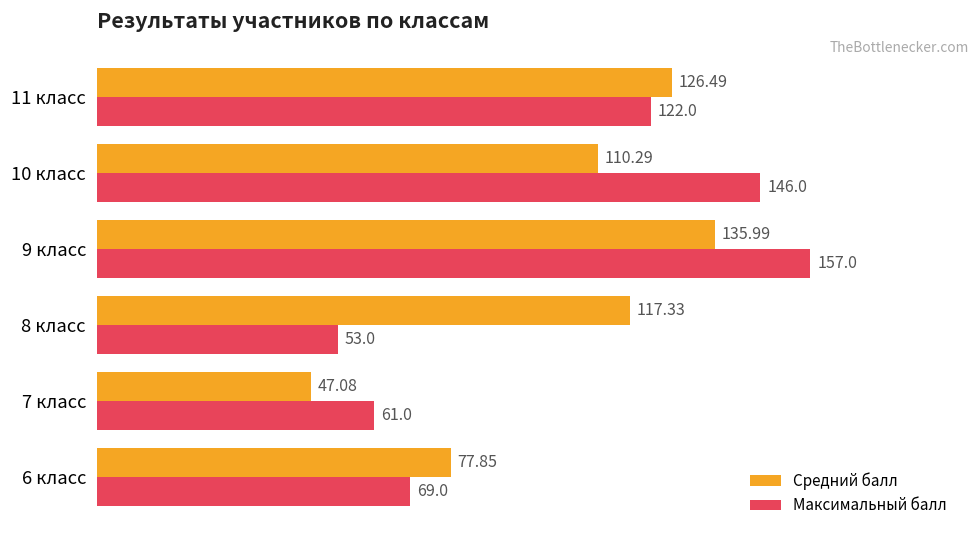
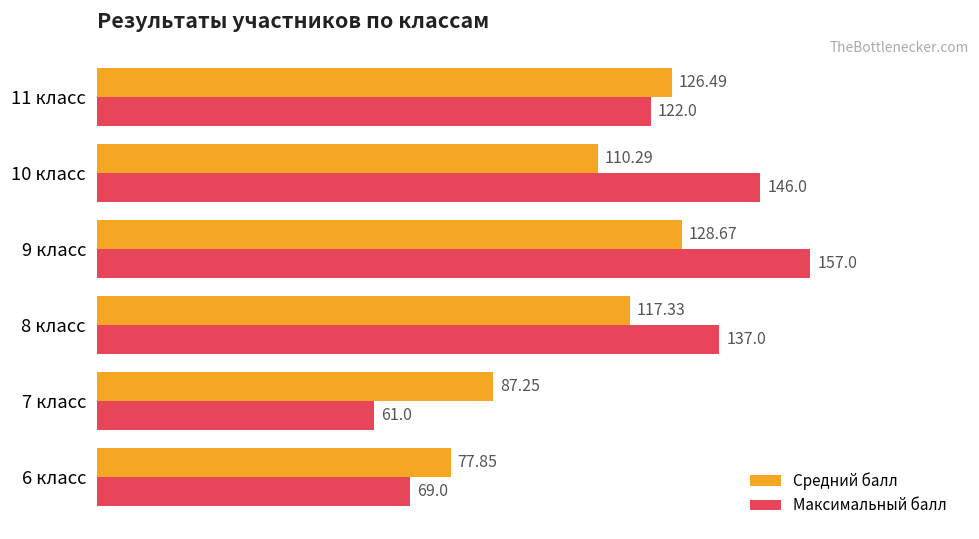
  {
    "Средний балл": {
      "11 класс": 126.49,
      "10 класс": 110.29,
-     "9 класс": 135.99,
+     "9 класс": 128.67,
      "8 класс": 117.33,
-     "7 класс": 47.08,
+     "7 класс": 87.25,
      "6 класс": 77.85
    },
    "Максимальный балл": {
      "11 класс": 122.0,
      "10 класс": 146.0,
      "9 класс": 157.0,
-     "8 класс": 53.0,
+     "8 класс": 137.0,
      "7 класс": 61.0,
      "6 класс": 69.0
    }
  }
